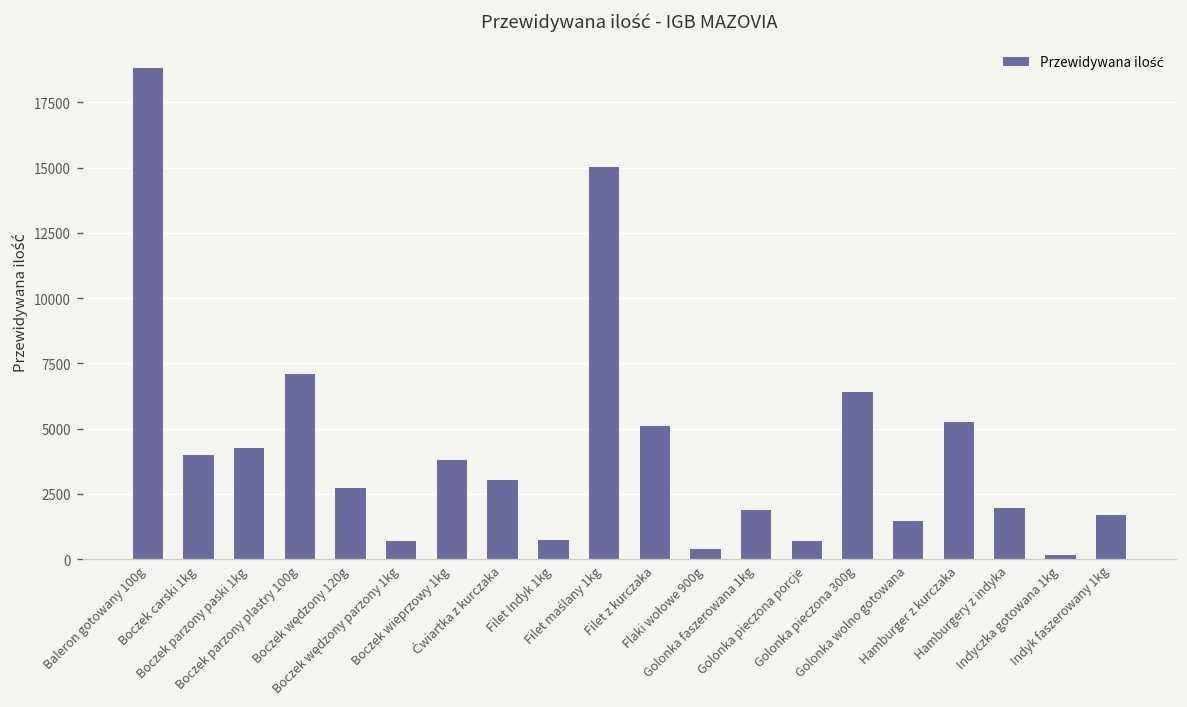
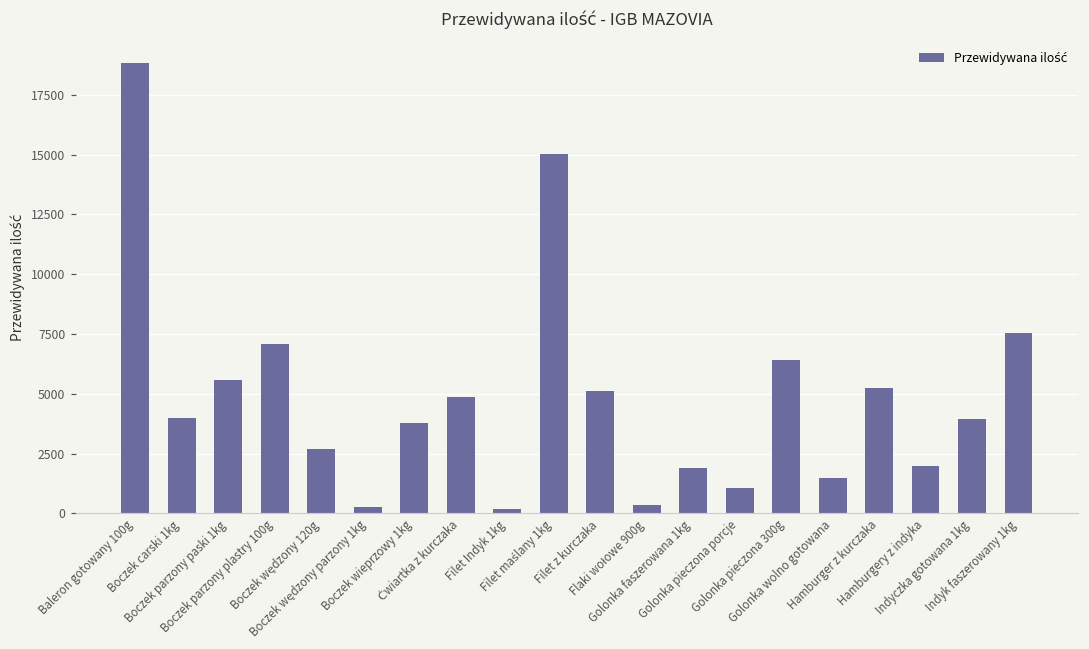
  {
    "Baleron gotowany 100g": 18800,
    "Boczek carski 1kg": 4000,
-   "Boczek parzony paski 1kg": 4200,
+   "Boczek parzony paski 1kg": 5600,
    "Boczek parzony plastry 100g": 7100,
    "Boczek wędzony 120g": 2700,
-   "Boczek wędzony parzony 1kg": 700,
+   "Boczek wędzony parzony 1kg": 300,
    "Boczek wieprzowy 1kg": 3800,
-   "Ćwiartka z kurczaka": 3000,
-   "Filet Indyk 1kg": 700,
+   "Ćwiartka z kurczaka": 4900,
+   "Filet Indyk 1kg": 200,
    "Filet maślany 1kg": 15000,
    "Filet z kurczaka": 5100,
    "Flaki wołowe 900g": 400,
    "Golonka faszerowana 1kg": 1900,
-   "Golonka pieczona porcje": 700,
+   "Golonka pieczona porcje": 1100,
    "Golonka pieczona 300g": 6400,
    "Golonka wolno gotowana": 1500,
    "Hamburger z kurczaka": 5300,
    "Hamburgery z indyka": 2000,
-   "Indyczka gotowana 1kg": 100,
-   "Indyk faszerowany 1kg": 1700
+   "Indyczka gotowana 1kg": 4000,
+   "Indyk faszerowany 1kg": 7600
  }
